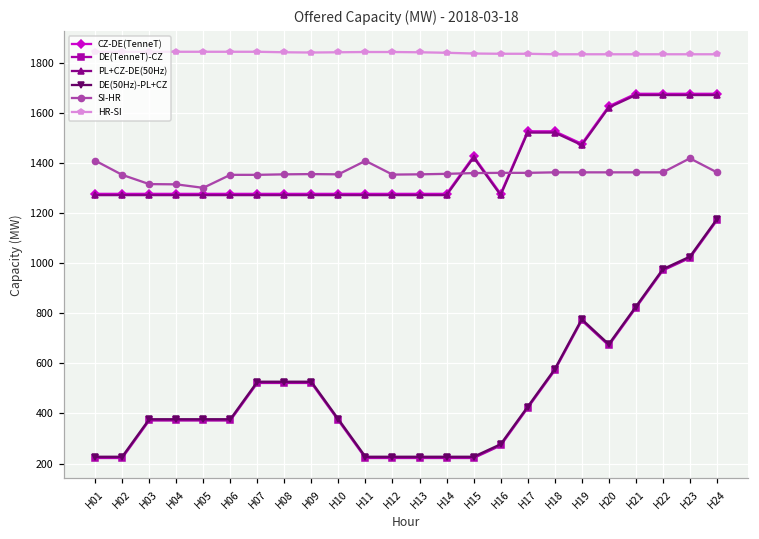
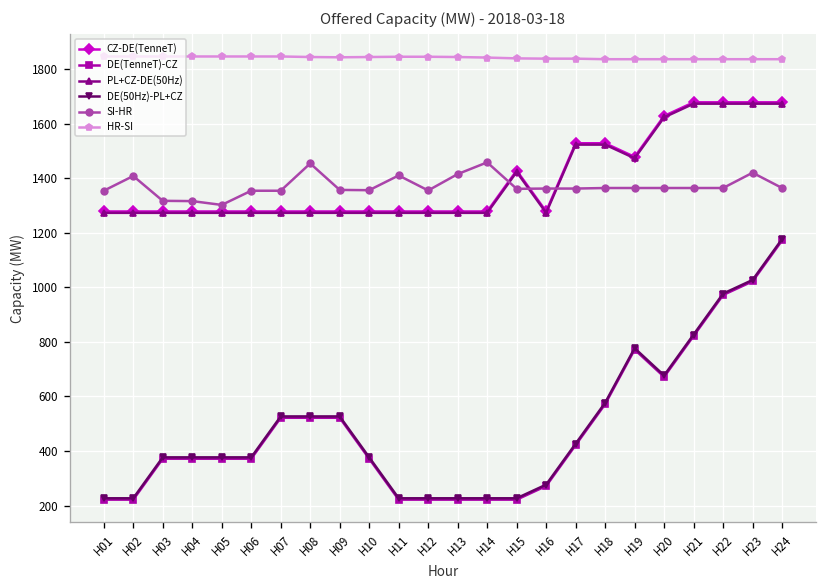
  {
    "SI-HR": {
-     "H01": 1410,
-     "H02": 1350,
+     "H01": 1350,
+     "H02": 1410,
      "H03": 1320,
      "H04": 1320,
      "H05": 1300,
      "H06": 1350,
      "H07": 1350,
-     "H08": 1360,
+     "H08": 1450,
      "H09": 1360,
      "H10": 1360,
      "H11": 1410,
      "H12": 1360,
-     "H13": 1360,
-     "H14": 1360,
+     "H13": 1420,
+     "H14": 1460,
      "H15": 1360,
      "H16": 1360,
      "H17": 1360,
      "H18": 1360,
      "H19": 1360,
      "H20": 1360,
      "H21": 1360,
      "H22": 1360,
      "H23": 1420,
      "H24": 1360
    },
    "HR-SI": {
      "H04": 1850,
      "H05": 1850,
      "H06": 1850,
      "H07": 1850,
      "H08": 1840,
      "H09": 1840,
      "H10": 1840,
      "H11": 1850,
      "H12": 1850,
      "H13": 1840,
      "H14": 1840,
      "H15": 1840,
      "H16": 1840,
      "H17": 1840,
      "H18": 1840,
      "H19": 1840,
      "H20": 1840,
      "H21": 1840,
      "H22": 1840,
      "H23": 1840,
      "H24": 1840
    }
  }
